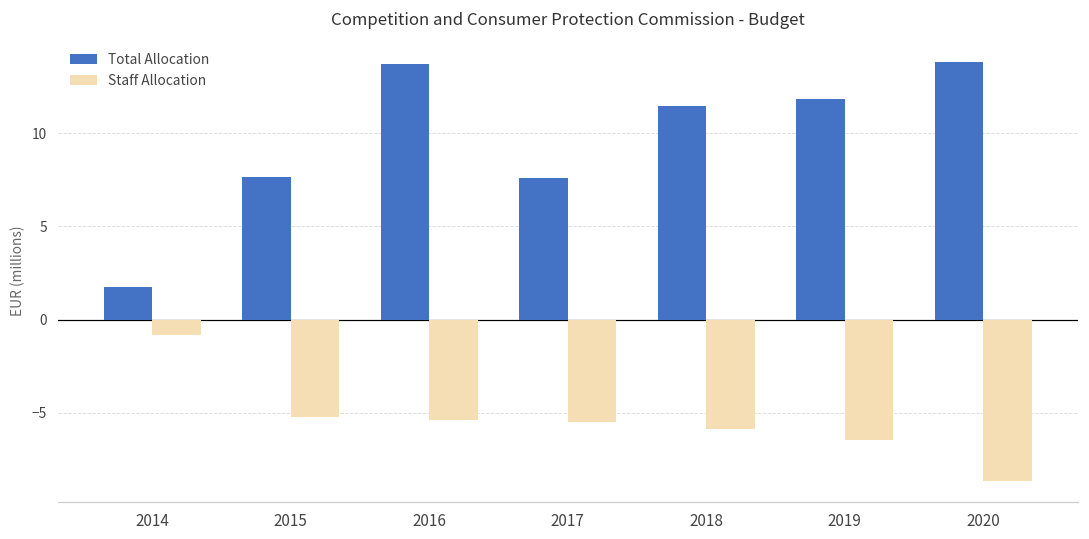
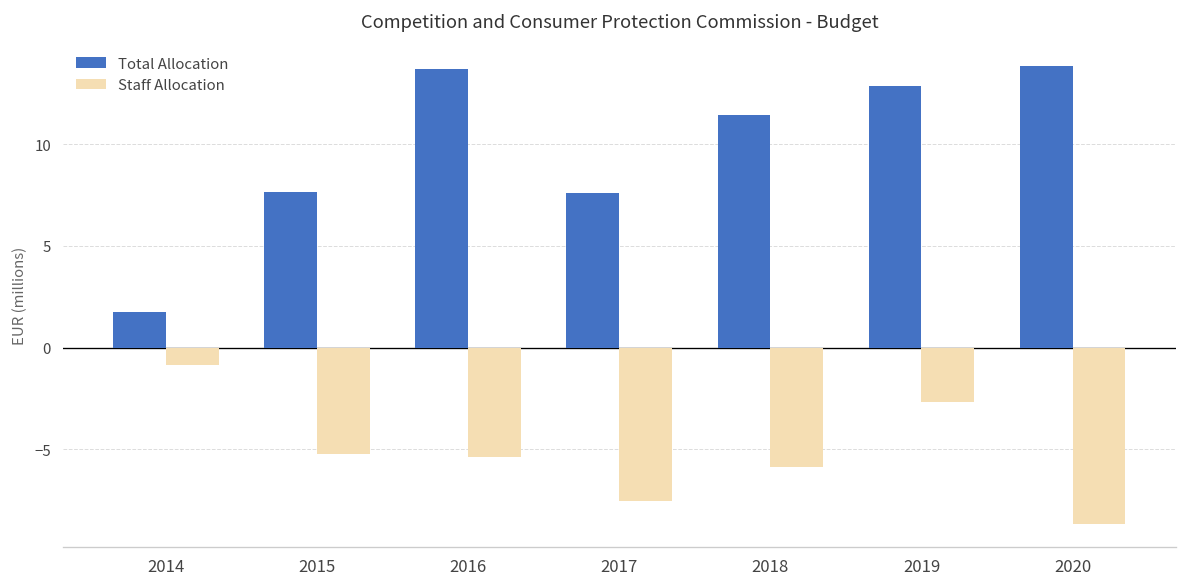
  {
    "Total Allocation": {
      "2014": 1.7,
      "2015": 7.6,
      "2016": 13.7,
      "2017": 7.6,
      "2018": 11.5,
-     "2019": 11.8,
+     "2019": 12.9,
      "2020": 13.8
    },
    "Staff Allocation": {
      "2014": -0.8,
      "2015": -5.2,
      "2016": -5.4,
-     "2017": -5.5,
+     "2017": -7.5,
      "2018": -5.9,
-     "2019": -6.5,
+     "2019": -2.7,
      "2020": -8.7
    }
  }
